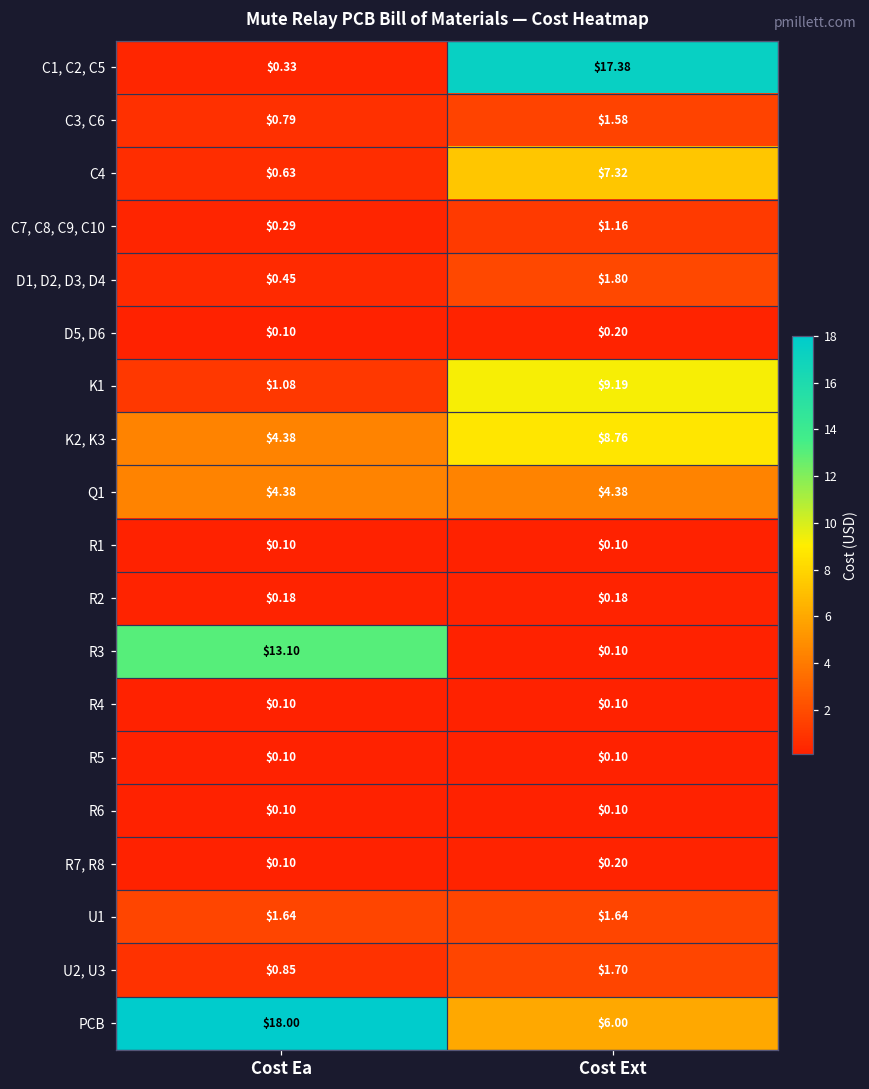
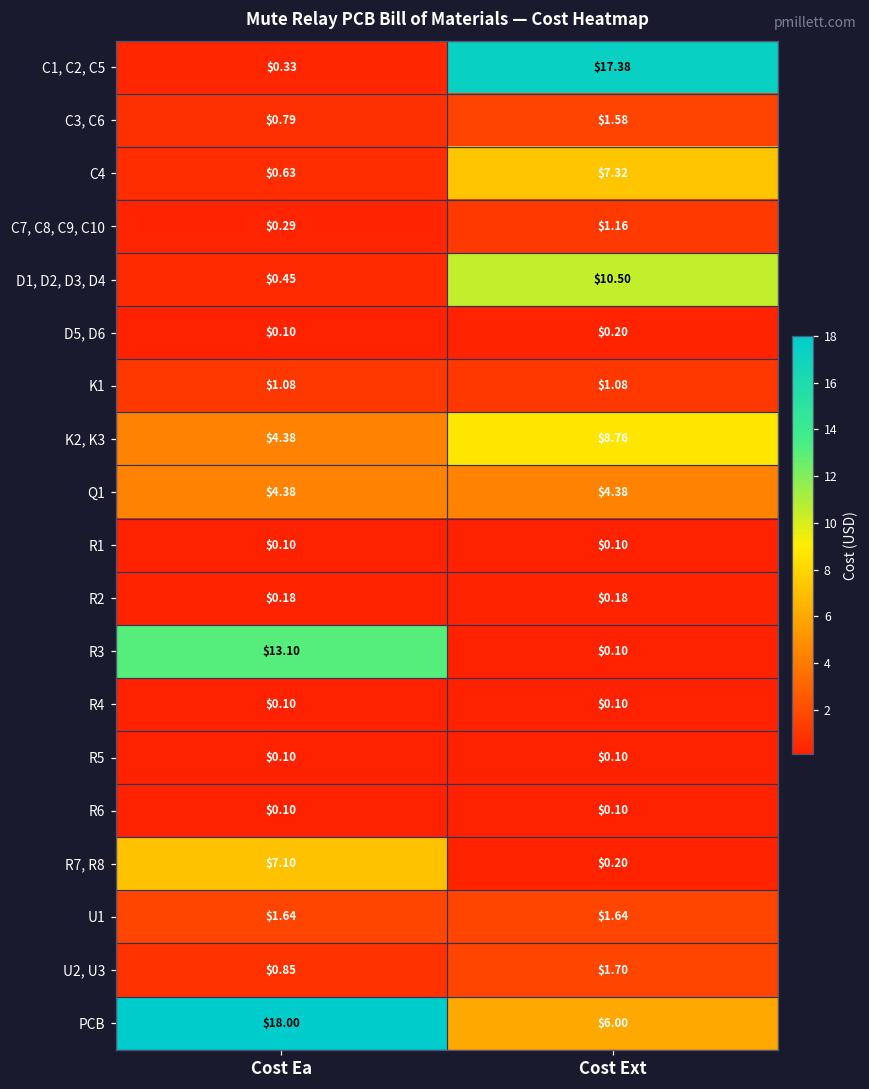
  {
    "C1, C2, C5": {
      "Cost Ea": "$0.33",
      "Cost Ext": "$17.38"
    },
    "C3, C6": {
      "Cost Ea": "$0.79",
      "Cost Ext": "$1.58"
    },
    "C4": {
      "Cost Ea": "$0.63",
      "Cost Ext": "$7.32"
    },
    "C7, C8, C9, C10": {
      "Cost Ea": "$0.29",
      "Cost Ext": "$1.16"
    },
    "D1, D2, D3, D4": {
      "Cost Ea": "$0.45",
-     "Cost Ext": "$1.80"
+     "Cost Ext": "$10.50"
    },
    "D5, D6": {
      "Cost Ea": "$0.10",
      "Cost Ext": "$0.20"
    },
    "K1": {
      "Cost Ea": "$1.08",
-     "Cost Ext": "$9.19"
+     "Cost Ext": "$1.08"
    },
    "K2, K3": {
      "Cost Ea": "$4.38",
      "Cost Ext": "$8.76"
    },
    "Q1": {
      "Cost Ea": "$4.38",
      "Cost Ext": "$4.38"
    },
    "R1": {
      "Cost Ea": "$0.10",
      "Cost Ext": "$0.10"
    },
    "R2": {
      "Cost Ea": "$0.18",
      "Cost Ext": "$0.18"
    },
    "R3": {
      "Cost Ea": "$13.10",
      "Cost Ext": "$0.10"
    },
    "R4": {
      "Cost Ea": "$0.10",
      "Cost Ext": "$0.10"
    },
    "R5": {
      "Cost Ea": "$0.10",
      "Cost Ext": "$0.10"
    },
    "R6": {
      "Cost Ea": "$0.10",
      "Cost Ext": "$0.10"
    },
    "R7, R8": {
-     "Cost Ea": "$0.10",
+     "Cost Ea": "$7.10",
      "Cost Ext": "$0.20"
    },
    "U1": {
      "Cost Ea": "$1.64",
      "Cost Ext": "$1.64"
    },
    "U2, U3": {
      "Cost Ea": "$0.85",
      "Cost Ext": "$1.70"
    },
    "PCB": {
      "Cost Ea": "$18.00",
      "Cost Ext": "$6.00"
    }
  }
